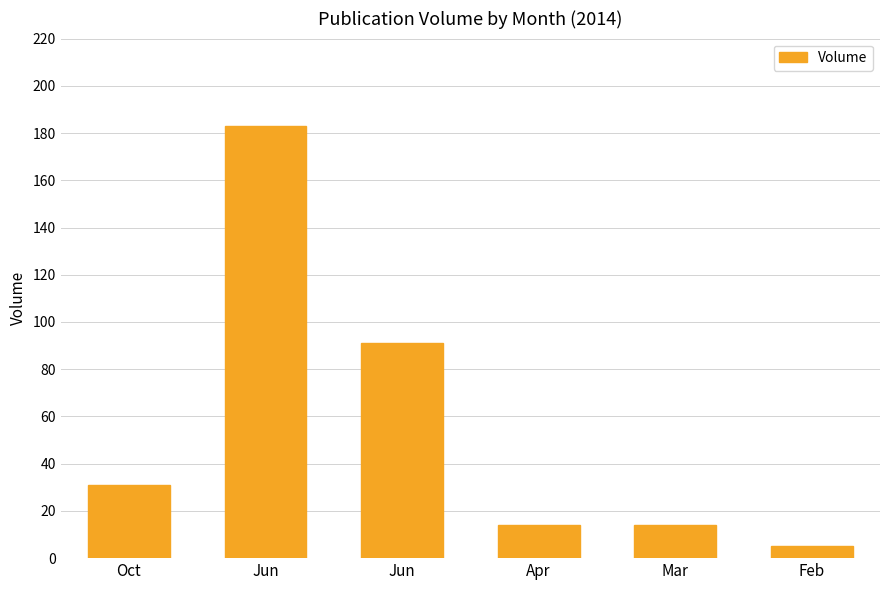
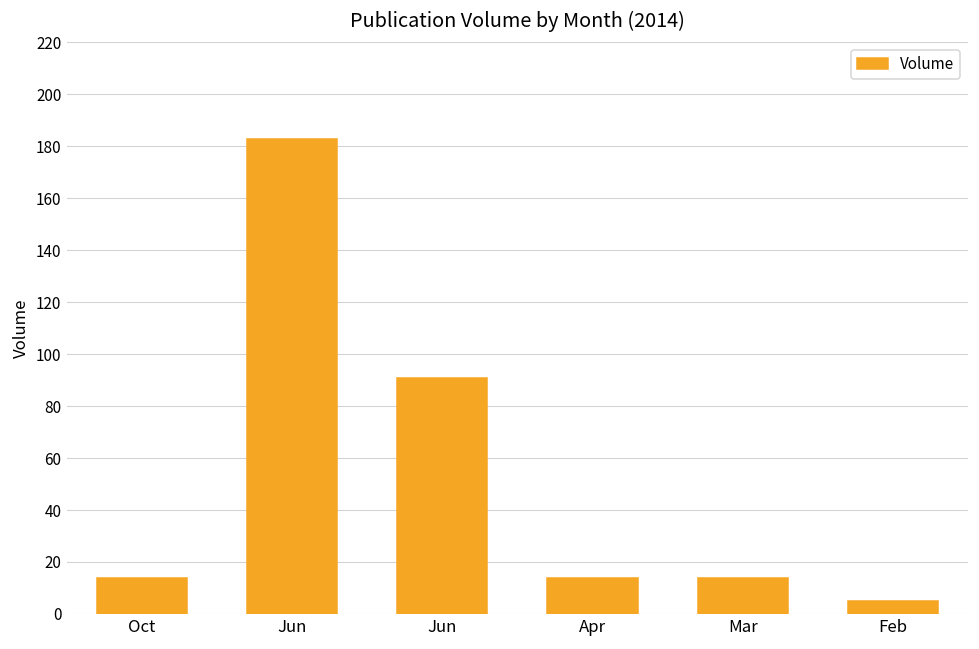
  {
-   "Oct": 31,
+   "Oct": 14,
    "Apr": 14,
    "Mar": 14,
    "Feb": 5
  }
